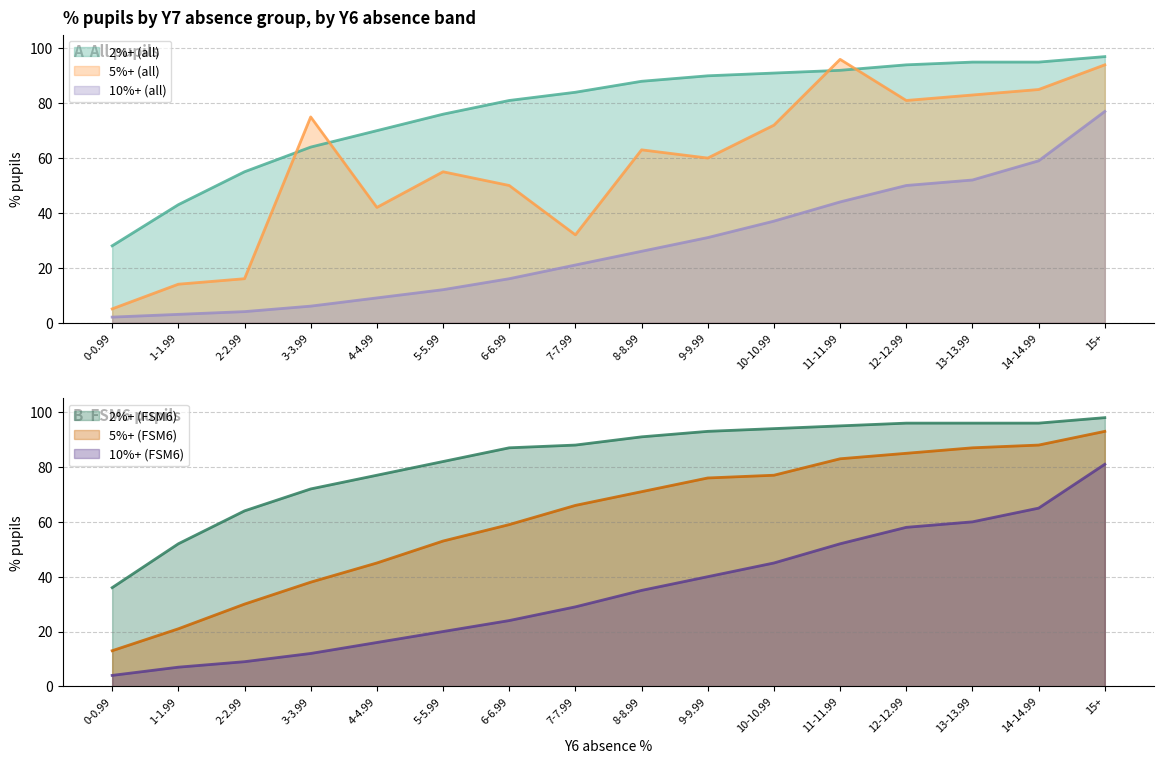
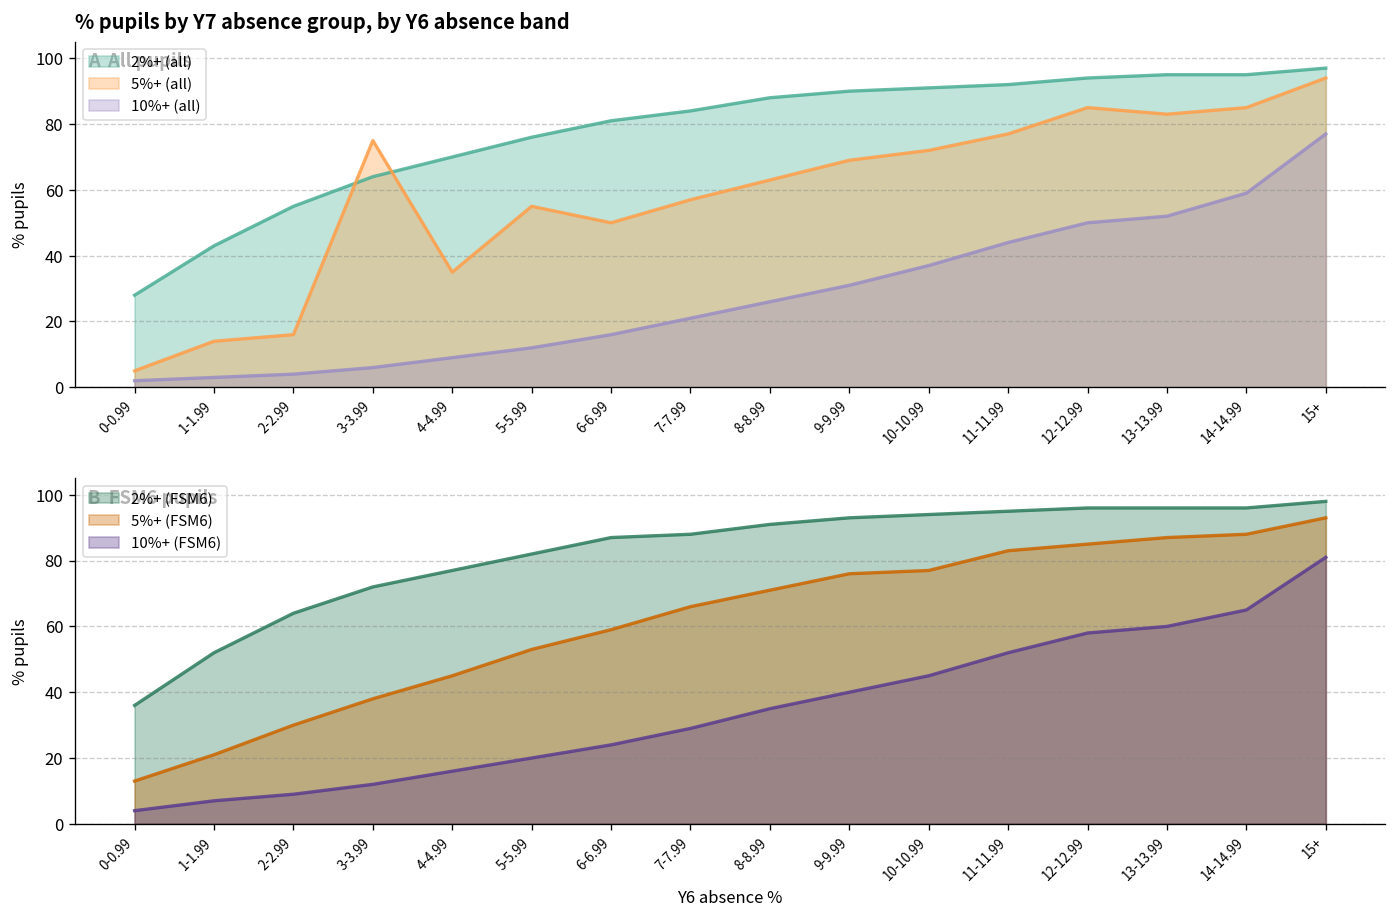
  {
    "% pupils by Y7 absence group, by Y6 absence band": {
      "5%+ (all)": {
        "0-0.99": 5,
        "1-1.99": 14,
        "2-2.99": 16,
        "3-3.99": 75,
-       "4-4.99": 42,
+       "4-4.99": 35,
        "5-5.99": 55,
        "6-6.99": 50,
-       "7-7.99": 32,
+       "7-7.99": 57,
        "8-8.99": 63,
-       "9-9.99": 60,
+       "9-9.99": 69,
        "10-10.99": 72,
-       "11-11.99": 96,
-       "12-12.99": 81,
+       "11-11.99": 77,
+       "12-12.99": 85,
        "13-13.99": 83,
        "14-14.99": 85,
        "15+": 94
      }
    }
  }
